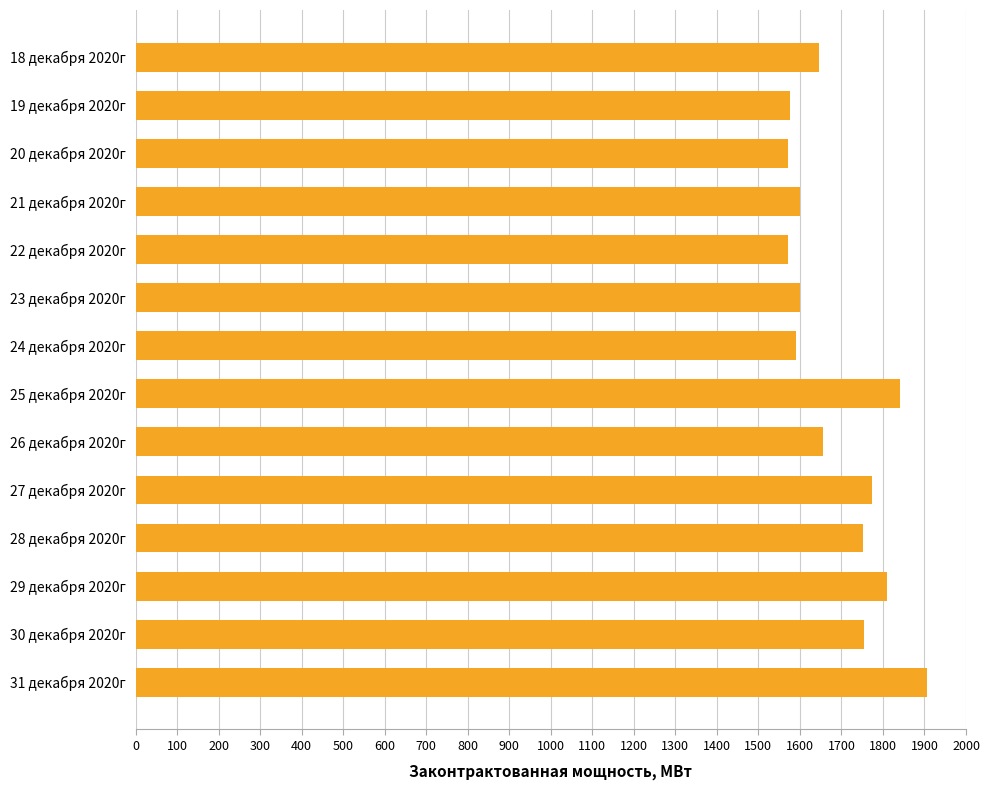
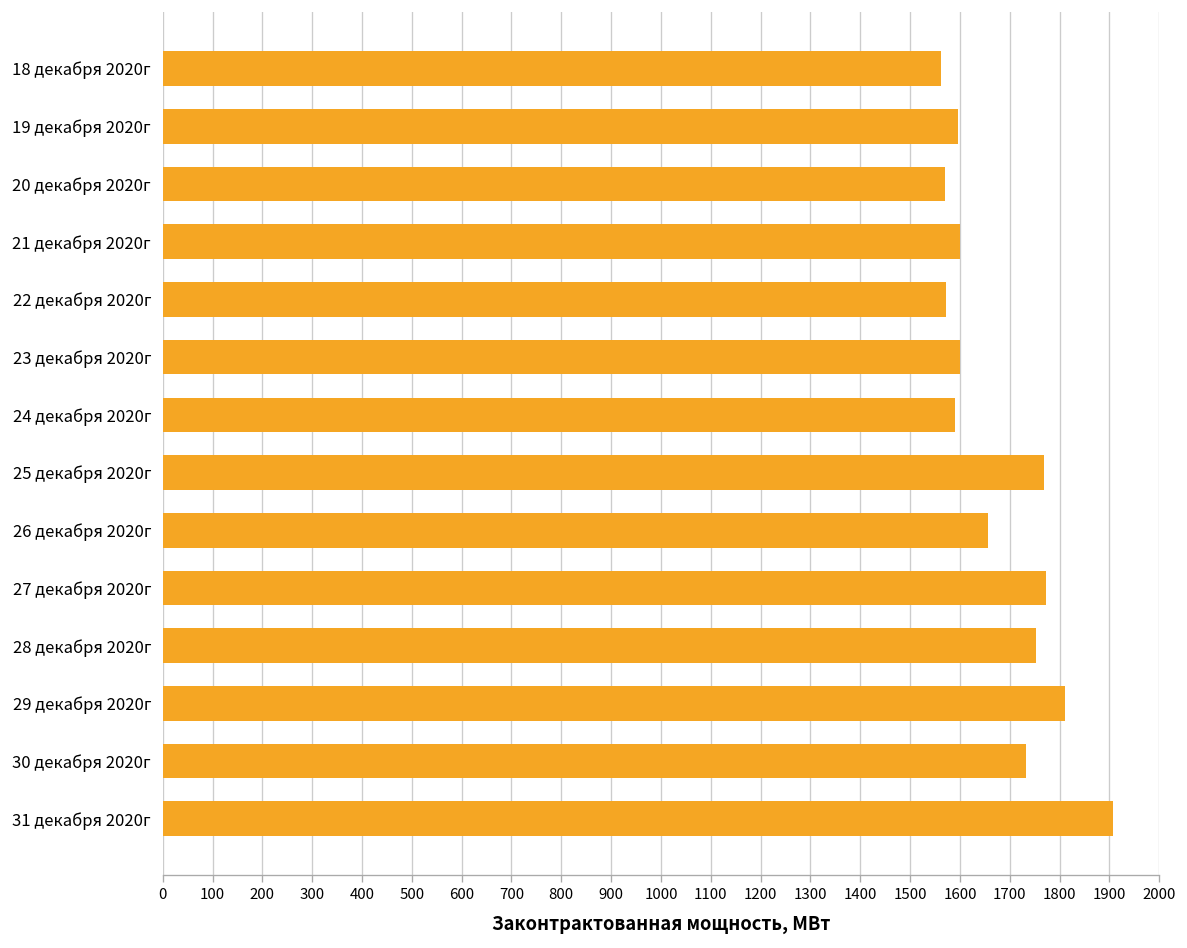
  {
-   "18 декабря 2020г": 1650,
-   "19 декабря 2020г": 1580,
+   "18 декабря 2020г": 1560,
+   "19 декабря 2020г": 1600,
    "20 декабря 2020г": 1570,
    "21 декабря 2020г": 1600,
    "22 декабря 2020г": 1570,
    "23 декабря 2020г": 1600,
    "24 декабря 2020г": 1590,
-   "25 декабря 2020г": 1840,
+   "25 декабря 2020г": 1770,
    "26 декабря 2020г": 1660,
    "27 декабря 2020г": 1770,
    "28 декабря 2020г": 1750,
    "29 декабря 2020г": 1810,
-   "30 декабря 2020г": 1760,
+   "30 декабря 2020г": 1730,
    "31 декабря 2020г": 1910
  }
